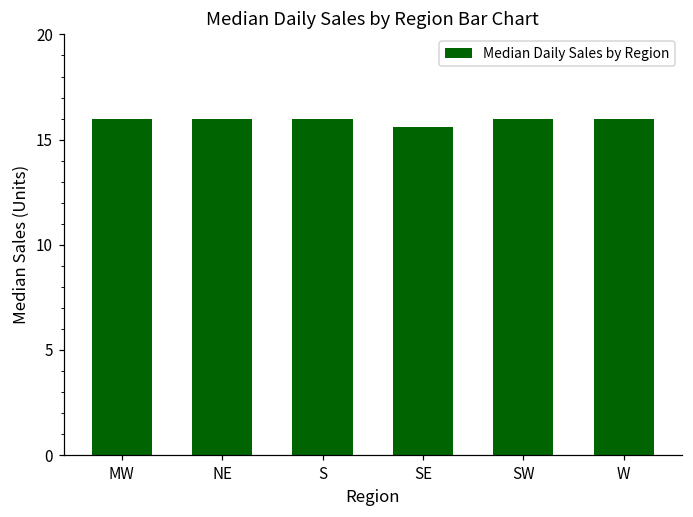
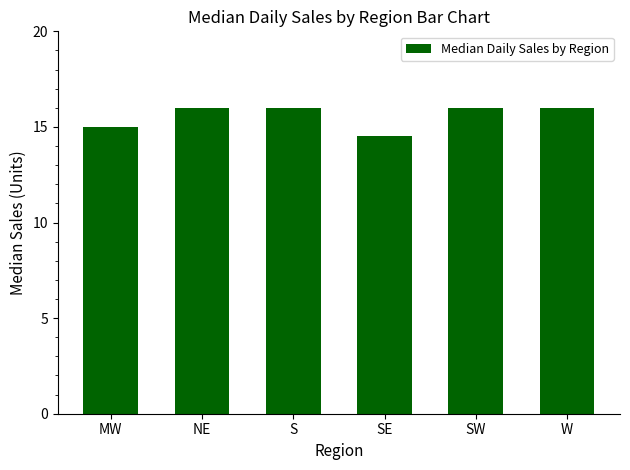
  {
-   "MW": 16,
+   "MW": 15,
    "NE": 16.0,
    "S": 16.0,
-   "SE": 15.6,
+   "SE": 14.5,
    "SW": 16.0,
    "W": 16.0
  }
